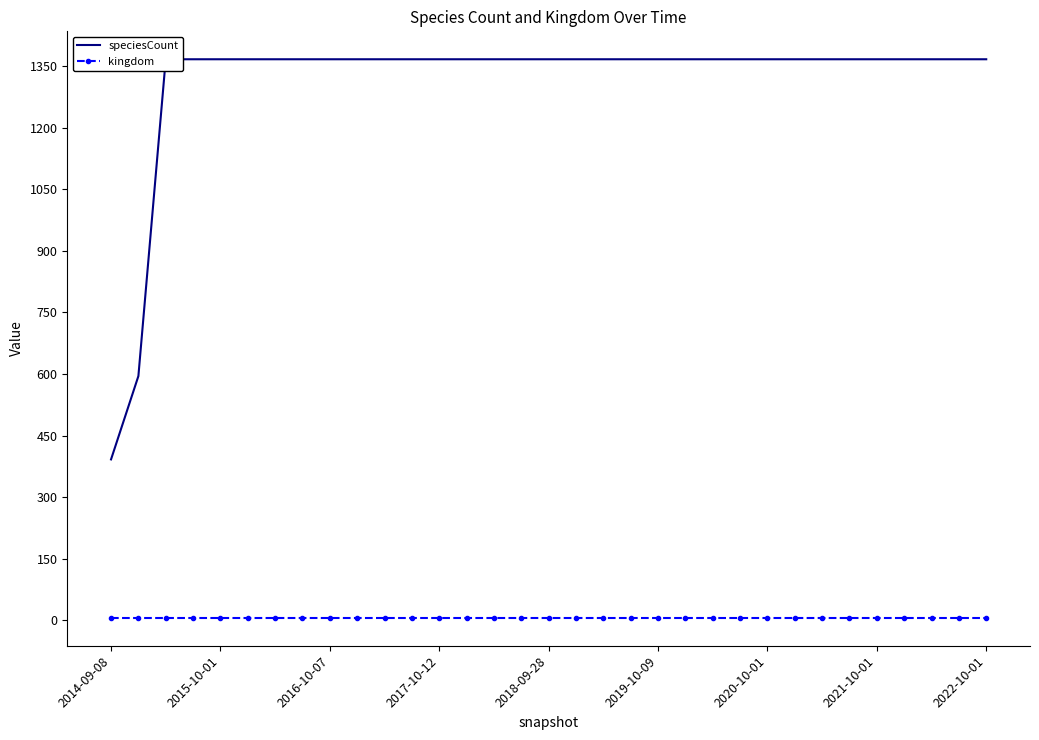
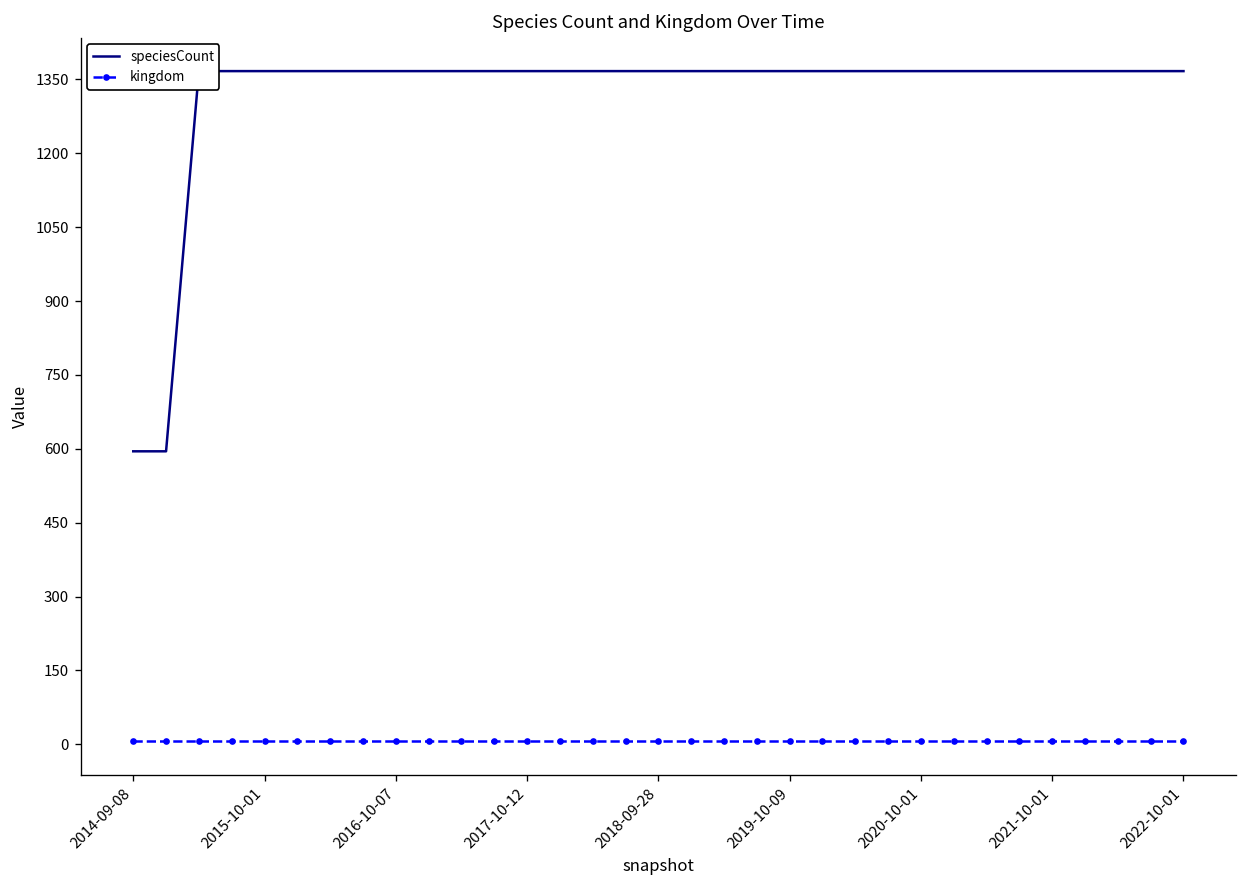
  {
    "speciesCount": {
-     "2014-09-08": 390,
+     "2014-09-08": 600,
      "2015-10-01": 1370,
      "2016-10-07": 1370,
      "2017-10-12": 1370,
      "2018-09-28": 1370,
      "2019-10-09": 1370,
      "2020-10-01": 1370,
      "2021-10-01": 1370,
      "2022-10-01": 1370
    },
    "kingdom": {
      "2014-09-08": 10,
      "2015-10-01": 10,
      "2016-10-07": 10,
      "2017-10-12": 10,
      "2018-09-28": 10,
      "2019-10-09": 10,
      "2020-10-01": 10,
      "2021-10-01": 10,
      "2022-10-01": 10
    }
  }
